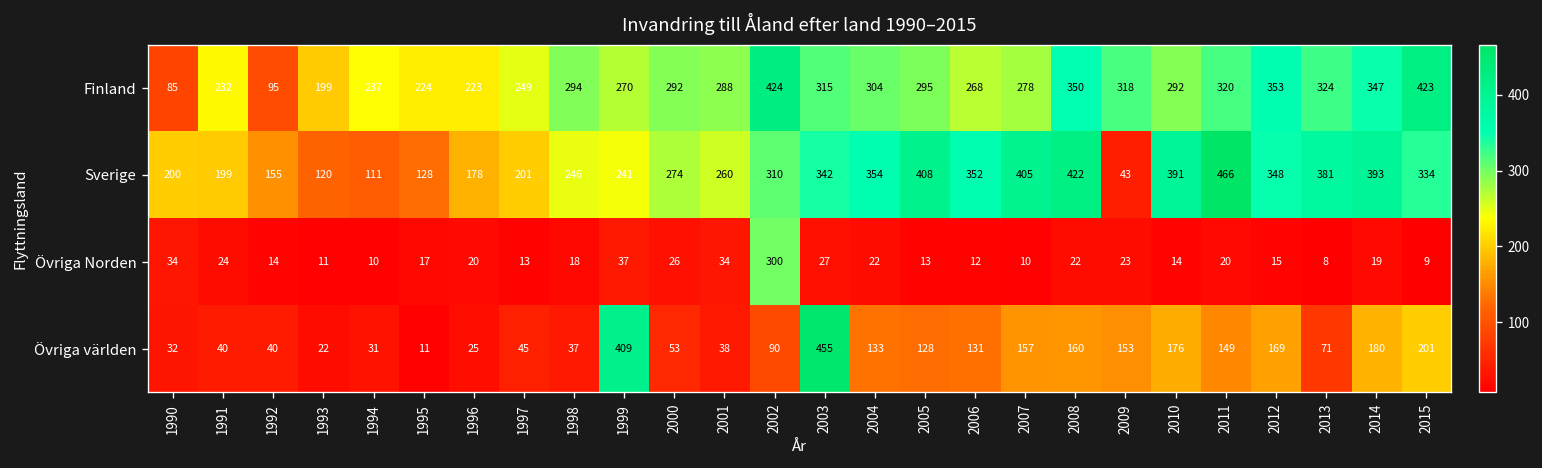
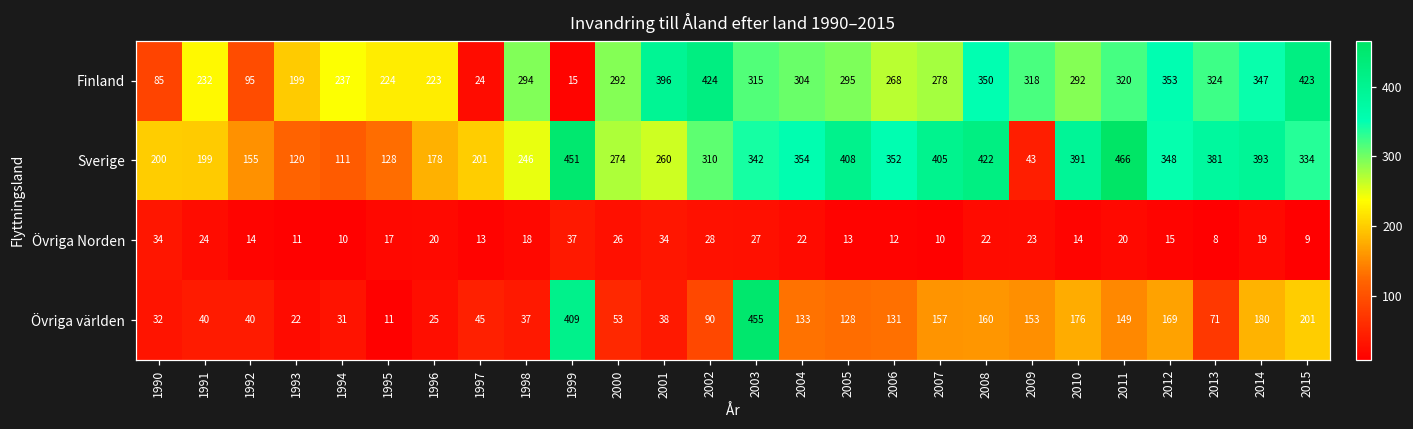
  {
    "Finland": {
      "1990": 85,
      "1991": 232,
      "1992": 95,
      "1993": 199,
      "1994": 237,
      "1995": 224,
      "1996": 223,
-     "1997": 249,
+     "1997": 24,
      "1998": 294,
-     "1999": 270,
+     "1999": 15,
      "2000": 292,
-     "2001": 288,
+     "2001": 396,
      "2002": 424,
      "2003": 315,
      "2004": 304,
      "2005": 295,
      "2006": 268,
      "2007": 278,
      "2008": 350,
      "2009": 318,
      "2010": 292,
      "2011": 320,
      "2012": 353,
      "2013": 324,
      "2014": 347,
      "2015": 423
    },
    "Sverige": {
      "1990": 200,
      "1991": 199,
      "1992": 155,
      "1993": 120,
      "1994": 111,
      "1995": 128,
      "1996": 178,
      "1997": 201,
      "1998": 246,
-     "1999": 241,
+     "1999": 451,
      "2000": 274,
      "2001": 260,
      "2002": 310,
      "2003": 342,
      "2004": 354,
      "2005": 408,
      "2006": 352,
      "2007": 405,
      "2008": 422,
      "2009": 43,
      "2010": 391,
      "2011": 466,
      "2012": 348,
      "2013": 381,
      "2014": 393,
      "2015": 334
    },
    "Övriga Norden": {
      "1990": 34,
      "1991": 24,
      "1992": 14,
      "1993": 11,
      "1994": 10,
      "1995": 17,
      "1996": 20,
      "1997": 13,
      "1998": 18,
      "1999": 37,
      "2000": 26,
      "2001": 34,
-     "2002": 300,
+     "2002": 28,
      "2003": 27,
      "2004": 22,
      "2005": 13,
      "2006": 12,
      "2007": 10,
      "2008": 22,
      "2009": 23,
      "2010": 14,
      "2011": 20,
      "2012": 15,
      "2013": 8,
      "2014": 19,
      "2015": 9
    },
    "Övriga världen": {
      "1990": 32,
      "1991": 40,
      "1992": 40,
      "1993": 22,
      "1994": 31,
      "1995": 11,
      "1996": 25,
      "1997": 45,
      "1998": 37,
      "1999": 409,
      "2000": 53,
      "2001": 38,
      "2002": 90,
      "2003": 455,
      "2004": 133,
      "2005": 128,
      "2006": 131,
      "2007": 157,
      "2008": 160,
      "2009": 153,
      "2010": 176,
      "2011": 149,
      "2012": 169,
      "2013": 71,
      "2014": 180,
      "2015": 201
    }
  }
